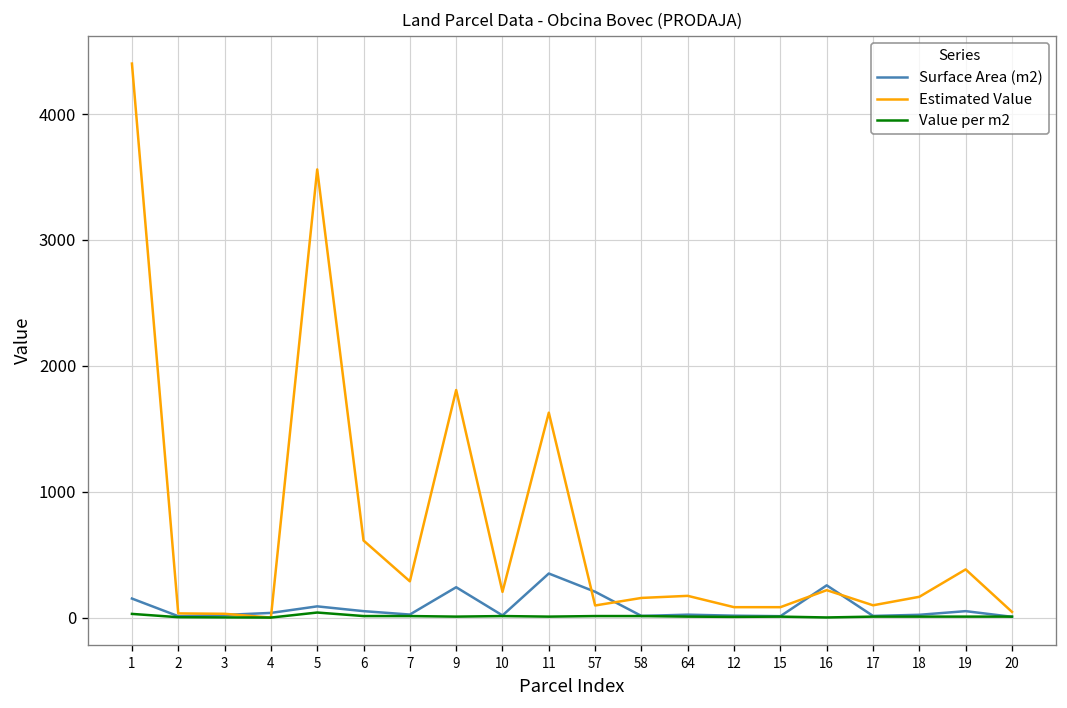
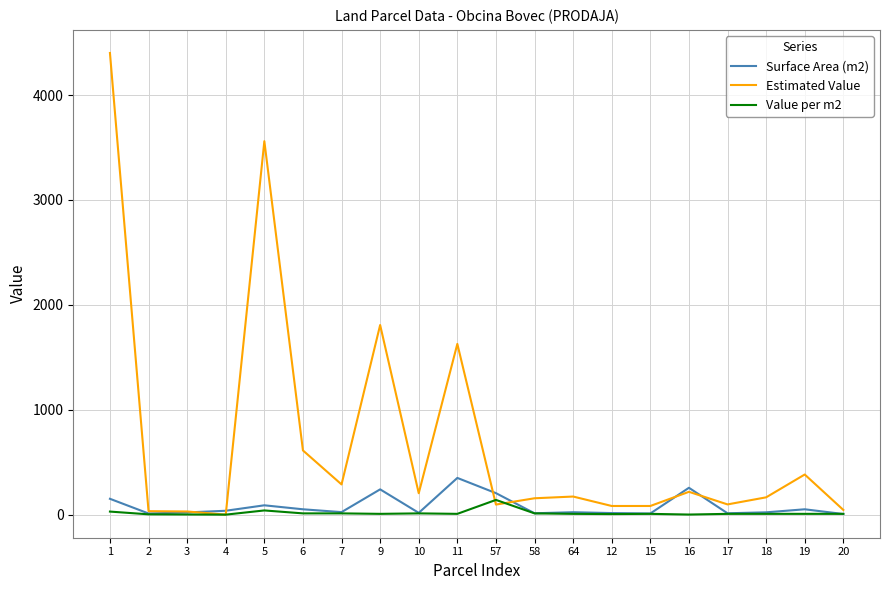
  {
    "Surface Area (m2)": {
      "1": 150,
      "4": 40,
      "5": 90,
      "6": 50,
      "9": 240,
      "11": 350,
      "57": 210,
      "16": 260,
      "19": 50
    },
    "Estimated Value": {
      "1": 4400,
      "5": 3560,
      "6": 610,
      "7": 290,
      "9": 1810,
      "10": 200,
      "11": 1630,
      "57": 100,
      "58": 160,
      "64": 170,
      "12": 80,
      "15": 80,
      "16": 220,
      "17": 100,
      "18": 170,
      "19": 380,
      "20": 50
    },
    "Value per m2": {
      "1": 30,
      "5": 40,
      "6": 10,
      "9": 10,
      "11": 10,
-     "57": 10,
+     "57": 140,
      "16": 0,
      "19": 10
    }
  }
